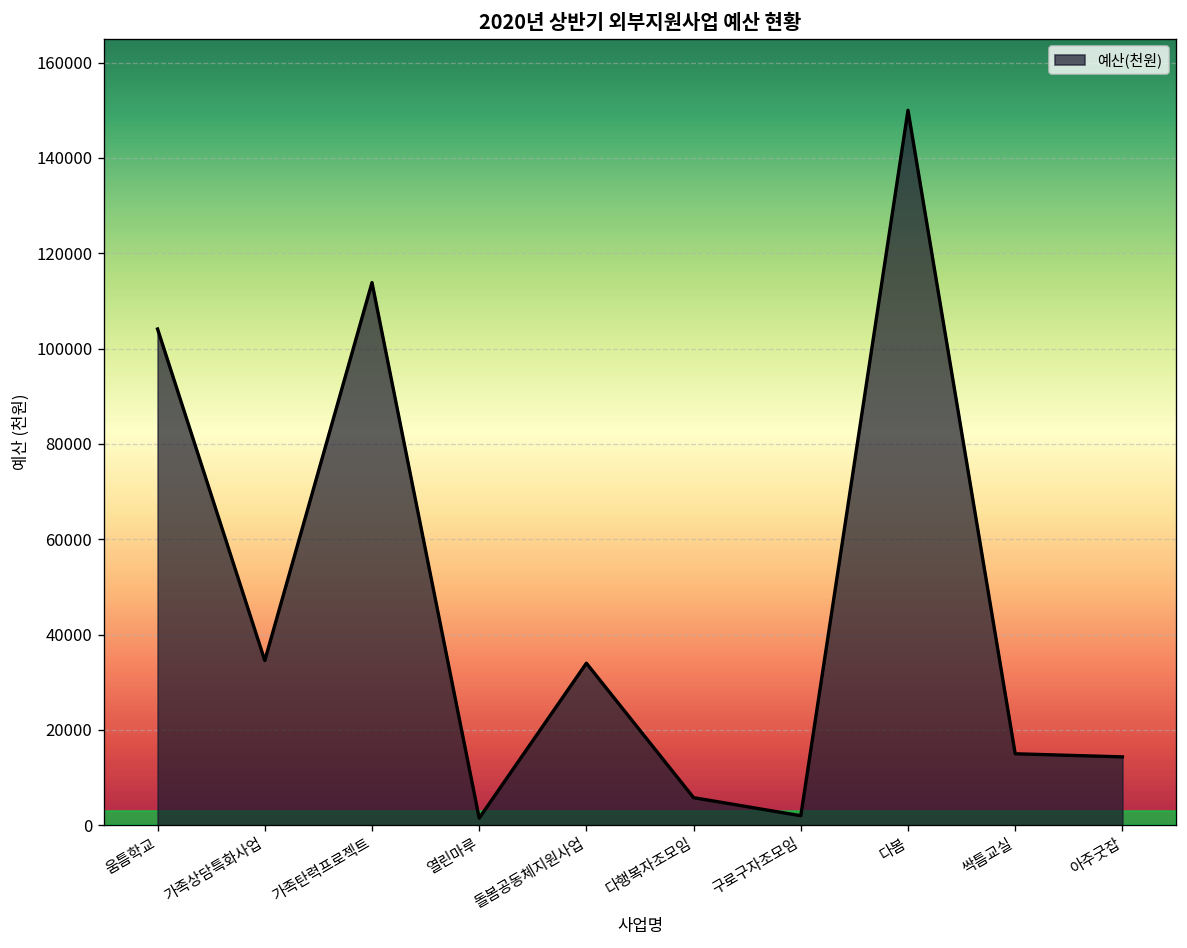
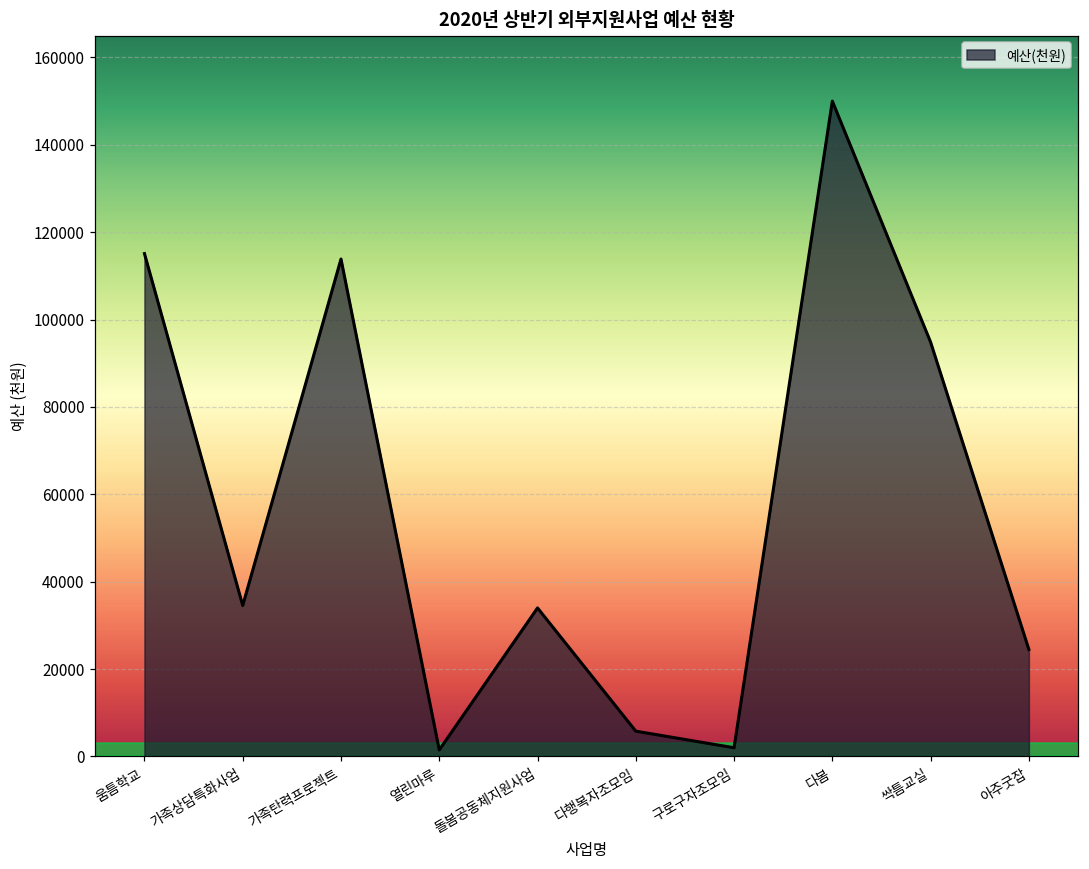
  {
-   "움틈학교": 104000,
+   "움틈학교": 115000,
    "가족상담특화사업": 35000,
    "가족탄력프로젝트": 114000,
    "돌봄공동체지원사업": 34000,
    "다행복자조모임": 6000,
    "다봄": 150000,
-   "싹틈교실": 15000,
-   "아주굿잡": 14000
+   "싹틈교실": 95000,
+   "아주굿잡": 25000
  }
